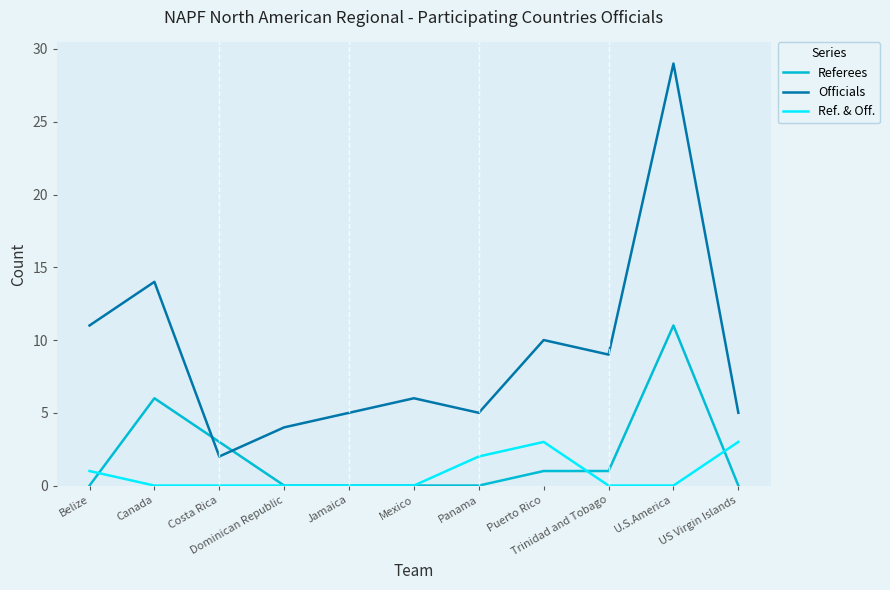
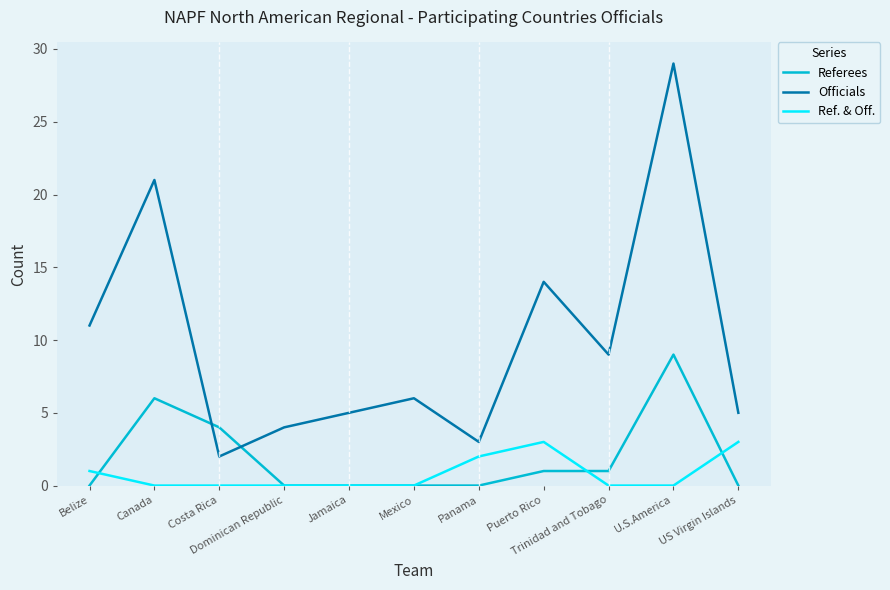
  {
    "Referees": {
      "Belize": 0,
      "Canada": 6,
-     "Costa Rica": 3,
+     "Costa Rica": 4,
      "Panama": 0,
      "Puerto Rico": 1,
      "Trinidad and Tobago": 1,
-     "U.S.America": 11,
+     "U.S.America": 9,
      "US Virgin Islands": 0
    },
    "Officials": {
      "Belize": 11,
-     "Canada": 14,
+     "Canada": 21,
      "Costa Rica": 2,
      "Dominican Republic": 4,
      "Jamaica": 5,
      "Mexico": 6,
-     "Panama": 5,
-     "Puerto Rico": 10,
+     "Panama": 3,
+     "Puerto Rico": 14,
      "Trinidad and Tobago": 9,
      "U.S.America": 29,
      "US Virgin Islands": 5
    },
    "Ref. & Off.": {
      "Belize": 1,
      "Canada": 0,
      "Costa Rica": 0,
      "Panama": 2,
      "Puerto Rico": 3,
      "Trinidad and Tobago": 0,
      "U.S.America": 0,
      "US Virgin Islands": 3
    }
  }
